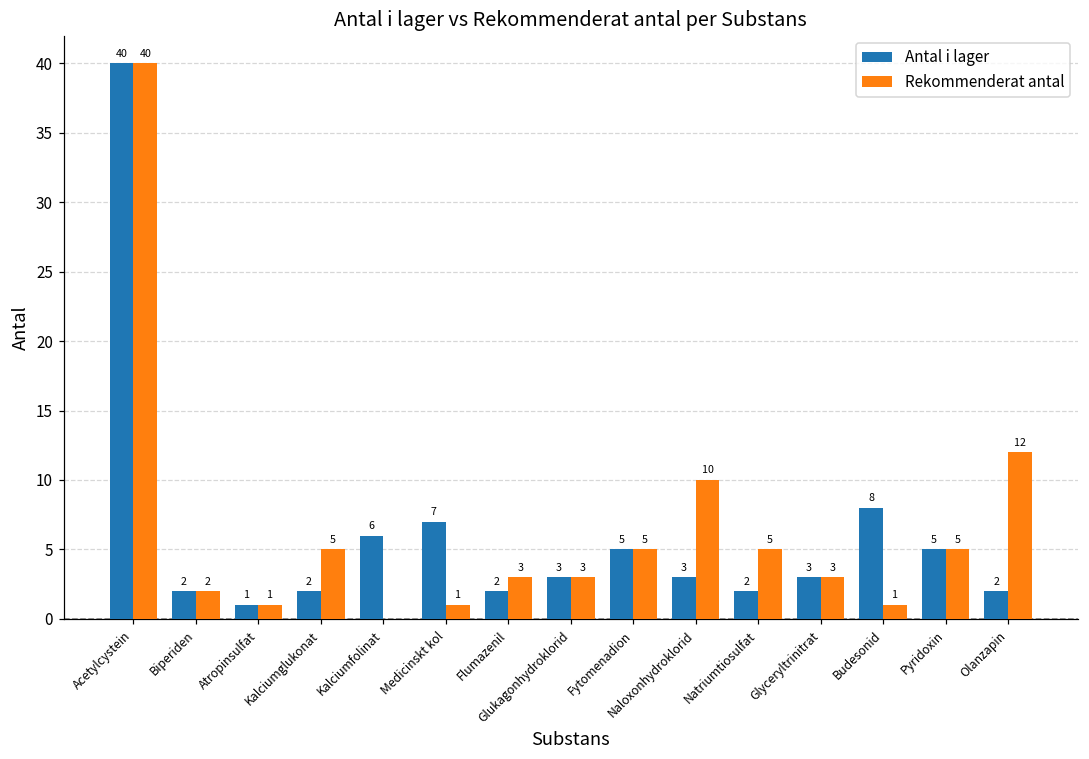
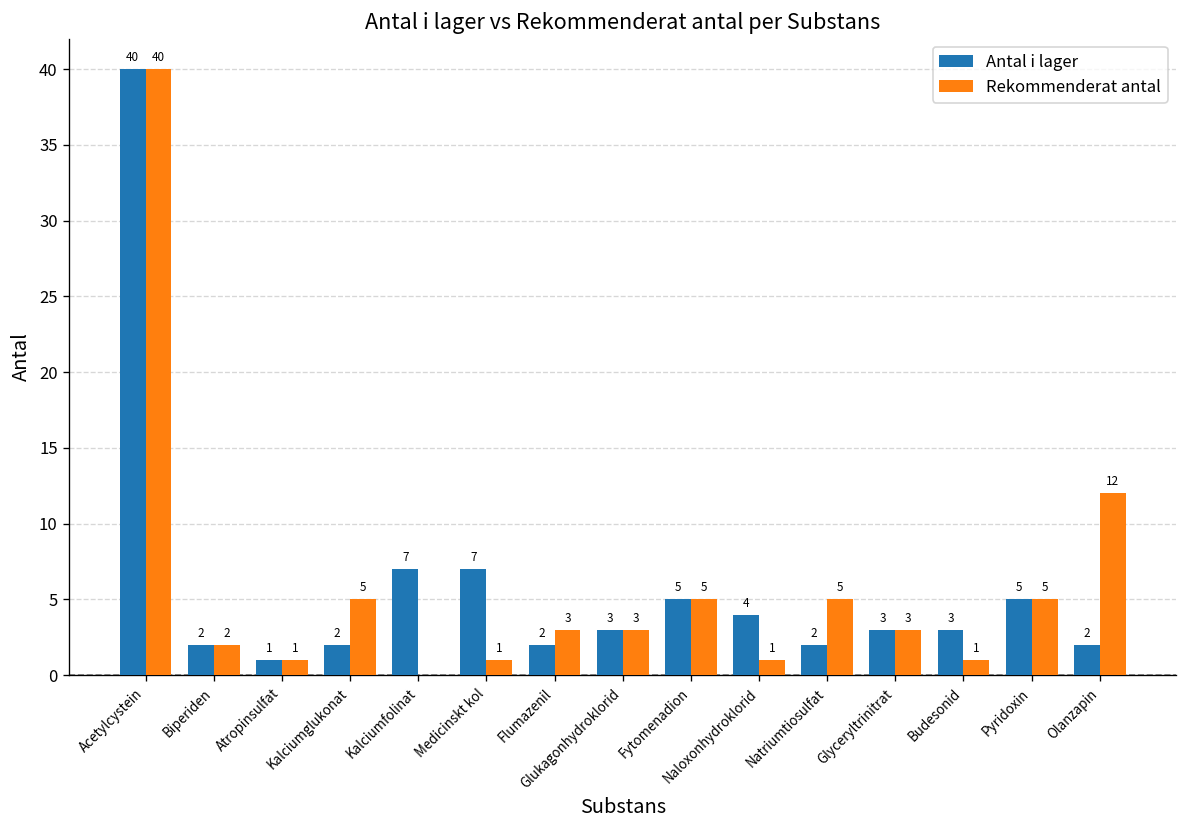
  {
    "Antal i lager": {
      "Acetylcystein": 40,
      "Biperiden": 2,
      "Atropinsulfat": 1,
      "Kalciumglukonat": 2,
-     "Kalciumfolinat": 6,
+     "Kalciumfolinat": 7,
      "Medicinskt kol": 7,
      "Flumazenil": 2,
      "Glukagonhydroklorid": 3,
      "Fytomenadion": 5,
-     "Naloxonhydroklorid": 3,
+     "Naloxonhydroklorid": 4,
      "Natriumtiosulfat": 2,
      "Glyceryltrinitrat": 3,
-     "Budesonid": 8,
+     "Budesonid": 3,
      "Pyridoxin": 5,
      "Olanzapin": 2
    },
    "Rekommenderat antal": {
      "Acetylcystein": 40,
      "Biperiden": 2,
      "Atropinsulfat": 1,
      "Kalciumglukonat": 5,
      "Medicinskt kol": 1,
      "Flumazenil": 3,
      "Glukagonhydroklorid": 3,
      "Fytomenadion": 5,
-     "Naloxonhydroklorid": 10,
+     "Naloxonhydroklorid": 1,
      "Natriumtiosulfat": 5,
      "Glyceryltrinitrat": 3,
      "Budesonid": 1,
      "Pyridoxin": 5,
      "Olanzapin": 12
    }
  }
